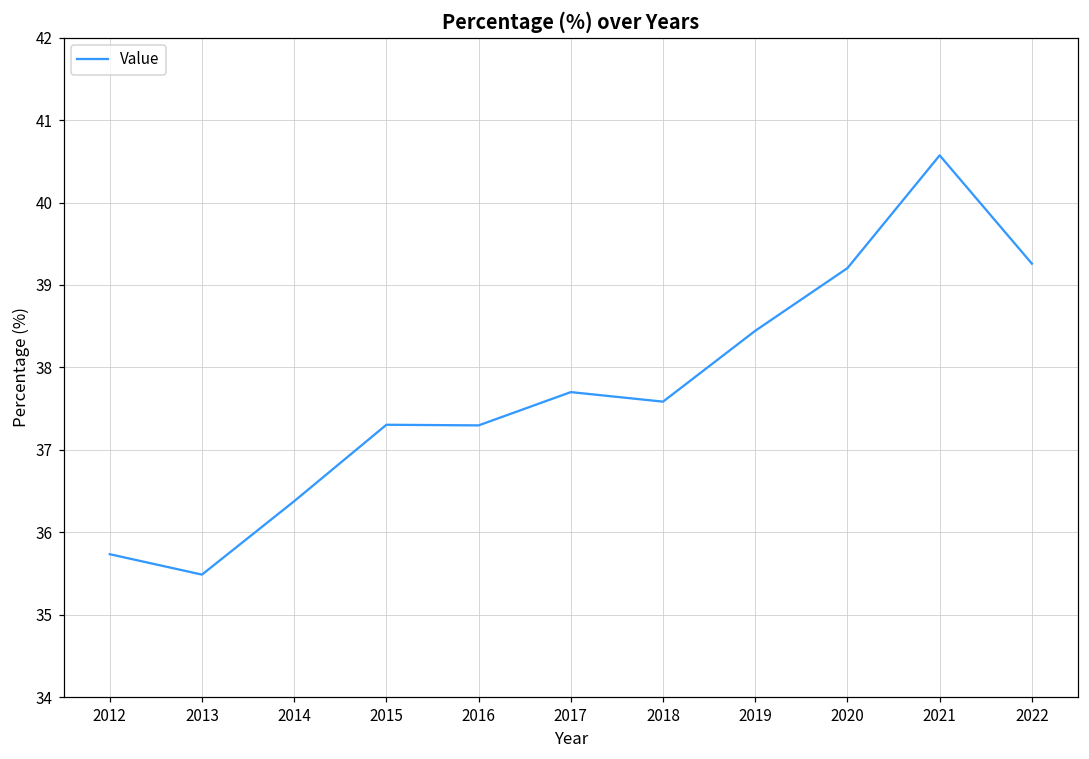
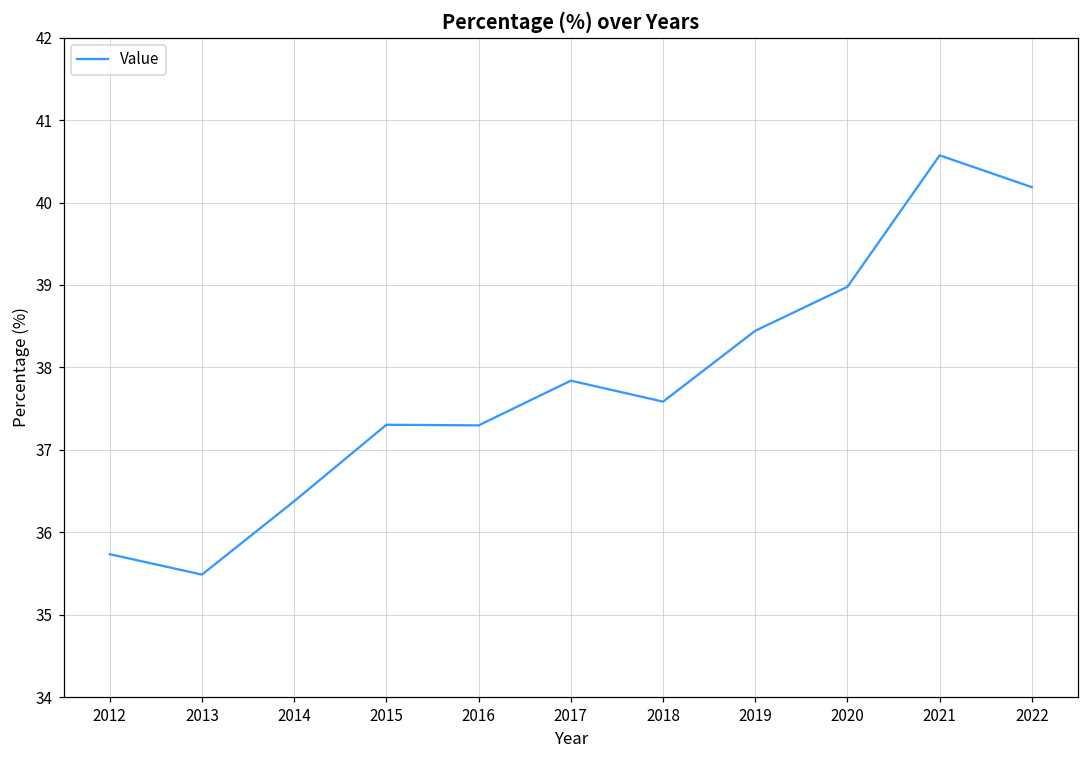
  {
    "2012": 35.7,
    "2013": 35.5,
    "2014": 36.4,
    "2015": 37.3,
    "2016": 37.3,
-   "2017": 37.7,
+   "2017": 37.8,
    "2018": 37.6,
    "2019": 38.4,
-   "2020": 39.2,
+   "2020": 39.0,
    "2021": 40.6,
-   "2022": 39.3
+   "2022": 40.2
  }
